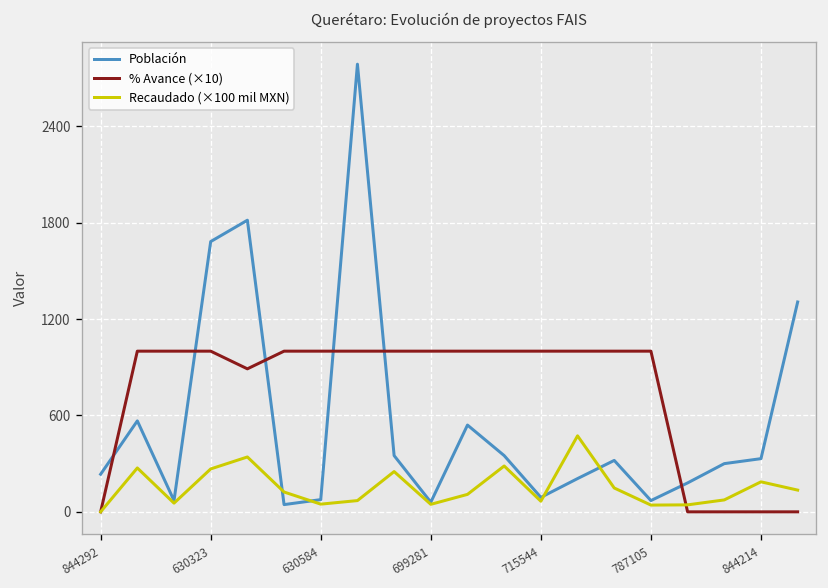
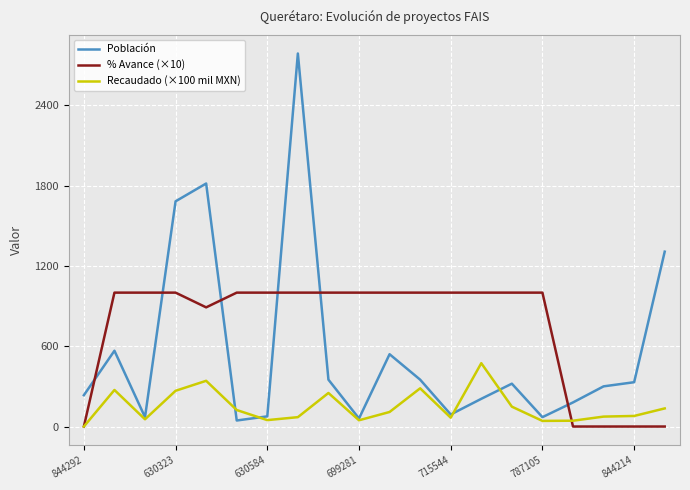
  {
    "Población": {
      "844292": 230,
      "630323": 1680,
      "630584": 80,
      "715544": 90,
      "787105": 70,
      "844214": 330
    },
    "% Avance (×10)": {
      "630323": 1000,
      "630584": 1000,
      "699281": 1000,
      "715544": 1000,
      "787105": 1000,
      "844214": 0
    },
    "Recaudado (×100 mil MXN)": {
      "630323": 270,
      "630584": 50,
      "715544": 70,
      "787105": 40,
-     "844214": 190
+     "844214": 80
    }
  }
